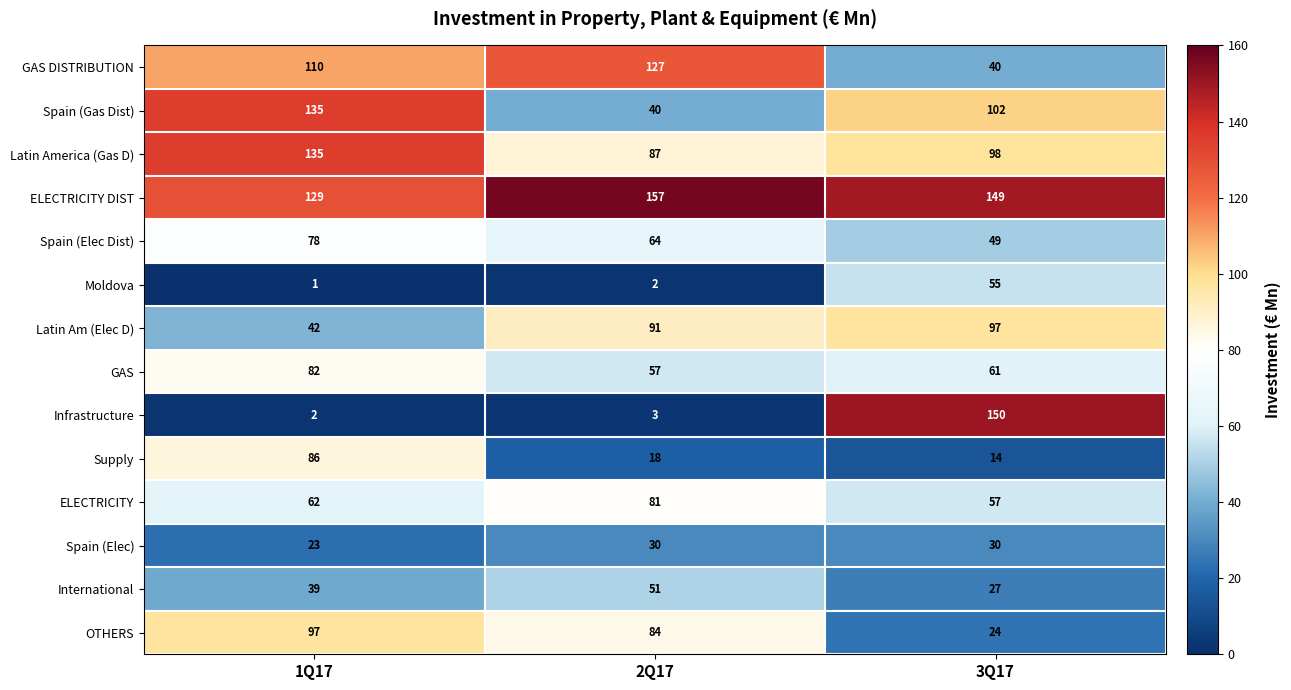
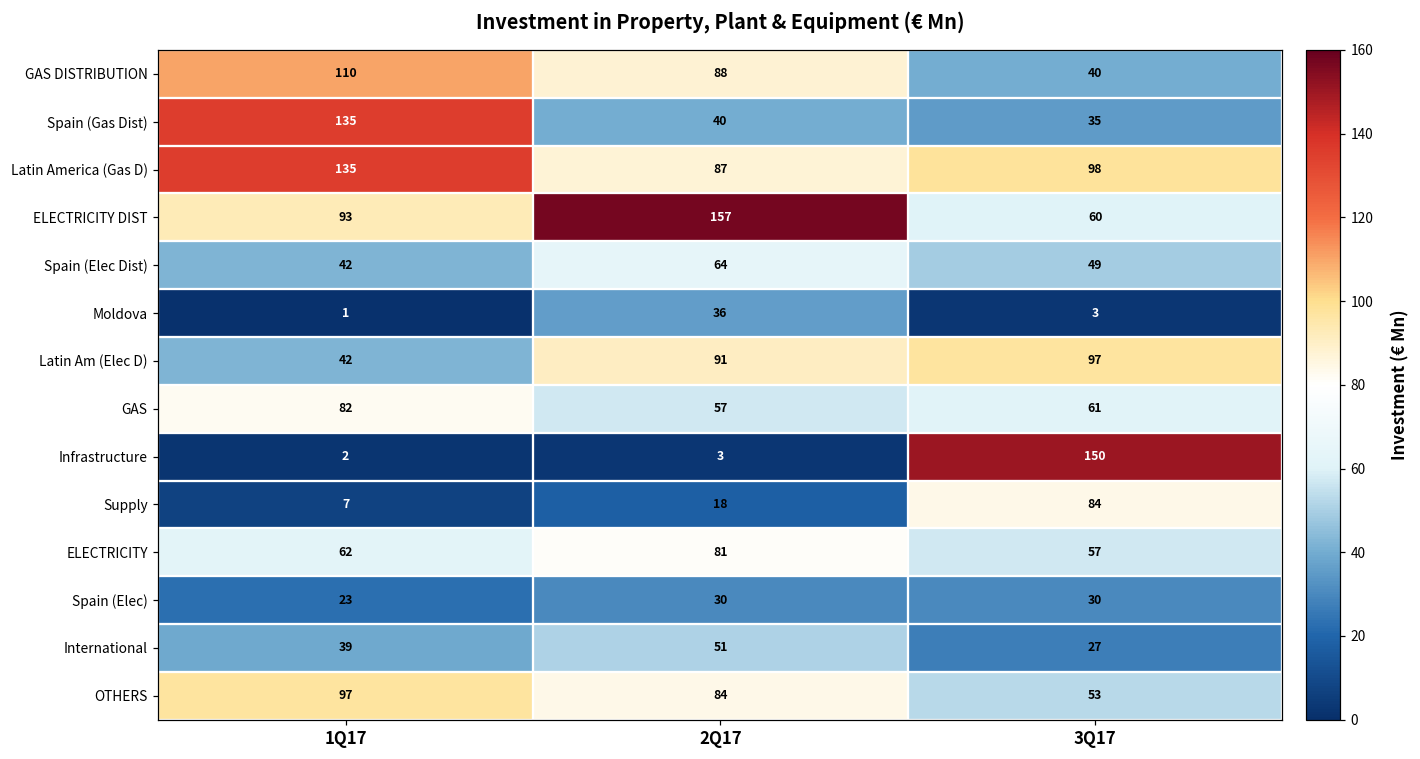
  {
    "GAS DISTRIBUTION": {
      "1Q17": 110,
-     "2Q17": 127,
+     "2Q17": 88,
      "3Q17": 40
    },
    "Spain (Gas Dist)": {
      "1Q17": 135,
      "2Q17": 40,
-     "3Q17": 102
+     "3Q17": 35
    },
    "Latin America (Gas D)": {
      "1Q17": 135,
      "2Q17": 87,
      "3Q17": 98
    },
    "ELECTRICITY DIST": {
-     "1Q17": 129,
+     "1Q17": 93,
      "2Q17": 157,
-     "3Q17": 149
+     "3Q17": 60
    },
    "Spain (Elec Dist)": {
-     "1Q17": 78,
+     "1Q17": 42,
      "2Q17": 64,
      "3Q17": 49
    },
    "Moldova": {
      "1Q17": 1,
-     "2Q17": 2,
-     "3Q17": 55
+     "2Q17": 36,
+     "3Q17": 3
    },
    "Latin Am (Elec D)": {
      "1Q17": 42,
      "2Q17": 91,
      "3Q17": 97
    },
    "GAS": {
      "1Q17": 82,
      "2Q17": 57,
      "3Q17": 61
    },
    "Infrastructure": {
      "1Q17": 2,
      "2Q17": 3,
      "3Q17": 150
    },
    "Supply": {
-     "1Q17": 86,
+     "1Q17": 7,
      "2Q17": 18,
-     "3Q17": 14
+     "3Q17": 84
    },
    "ELECTRICITY": {
      "1Q17": 62,
      "2Q17": 81,
      "3Q17": 57
    },
    "Spain (Elec)": {
      "1Q17": 23,
      "2Q17": 30,
      "3Q17": 30
    },
    "International": {
      "1Q17": 39,
      "2Q17": 51,
      "3Q17": 27
    },
    "OTHERS": {
      "1Q17": 97,
      "2Q17": 84,
-     "3Q17": 24
+     "3Q17": 53
    }
  }
